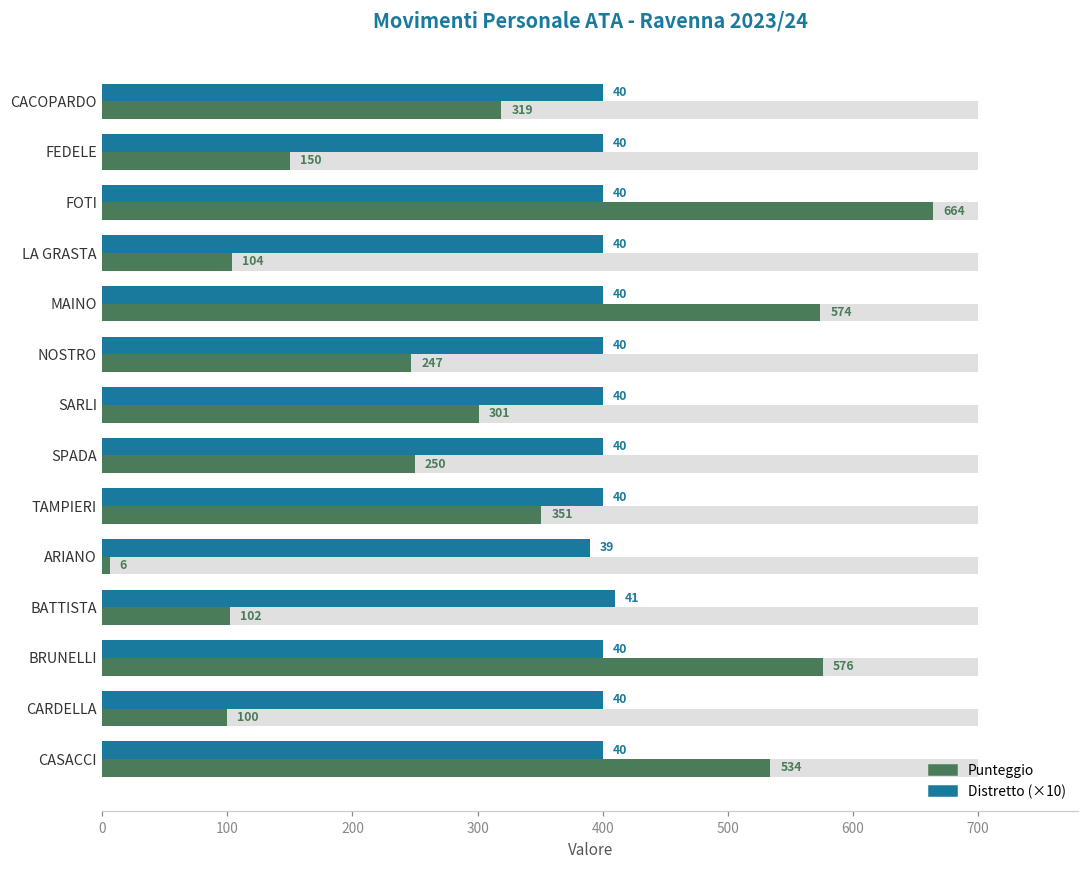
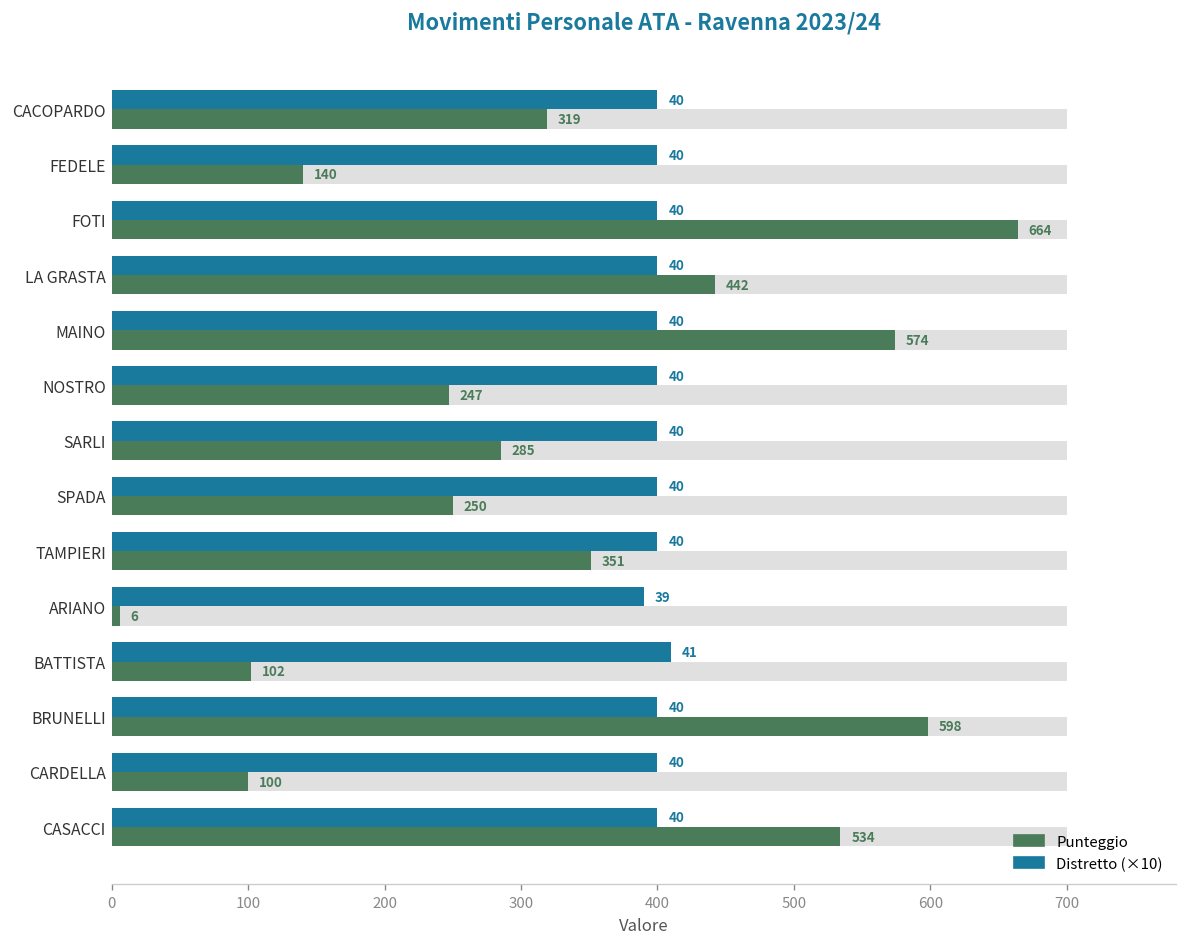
  {
    "Punteggio": {
-     "FEDELE": 150,
-     "LA GRASTA": 104,
-     "SARLI": 301,
-     "BRUNELLI": 576
+     "FEDELE": 140,
+     "LA GRASTA": 442,
+     "SARLI": 285,
+     "BRUNELLI": 598
    }
  }
